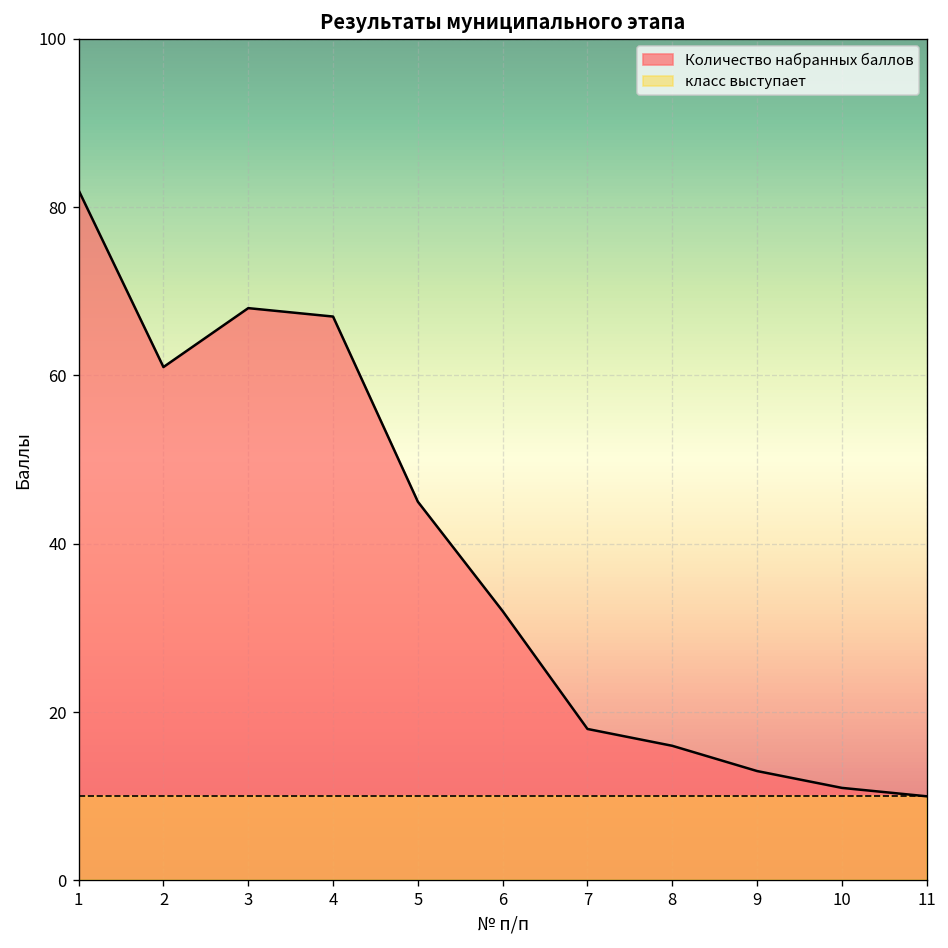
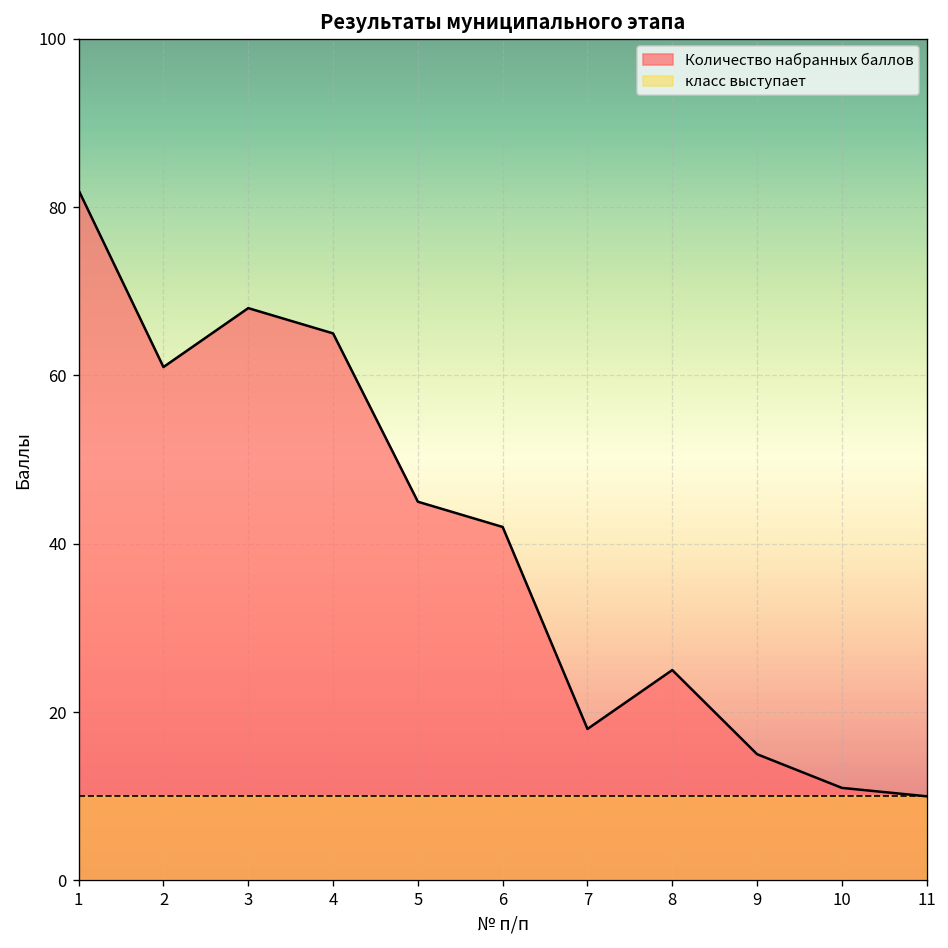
  {
    "Количество набранных баллов": {
      "1": 82,
      "2": 61,
      "3": 68,
-     "4": 67,
+     "4": 65,
      "5": 45,
-     "6": 32,
+     "6": 42,
      "7": 18,
-     "8": 16,
-     "9": 13,
+     "8": 25,
+     "9": 15,
      "10": 11
    },
    "класс выступает": {
      "1": 10,
      "2": 10,
      "3": 10,
      "4": 10,
      "5": 10,
      "6": 10,
      "7": 10,
      "8": 10,
      "9": 10,
      "10": 10
    }
  }
